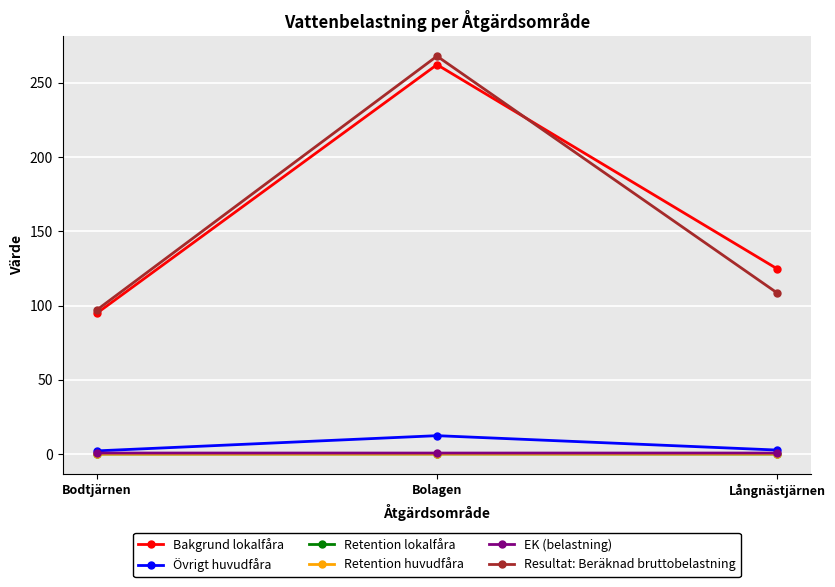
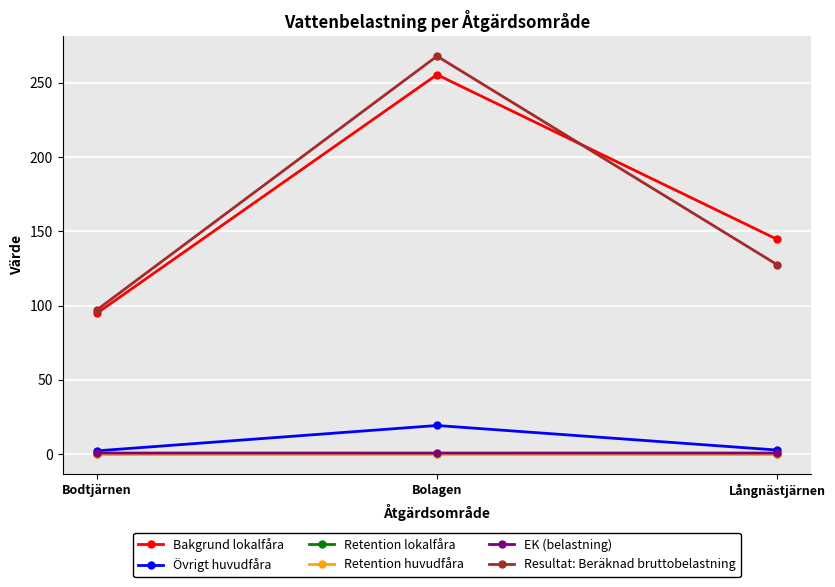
  {
    "Bakgrund lokalfåra": {
      "Bodtjärnen": 95,
-     "Bolagen": 262,
-     "Långnästjärnen": 125
+     "Bolagen": 255,
+     "Långnästjärnen": 145
    },
    "Övrigt huvudfåra": {
-     "Bolagen": 12,
+     "Bolagen": 19,
      "Långnästjärnen": 3
    },
    "Resultat: Beräknad bruttobelastning": {
      "Bodtjärnen": 97,
      "Bolagen": 268,
-     "Långnästjärnen": 108
+     "Långnästjärnen": 127
    }
  }
